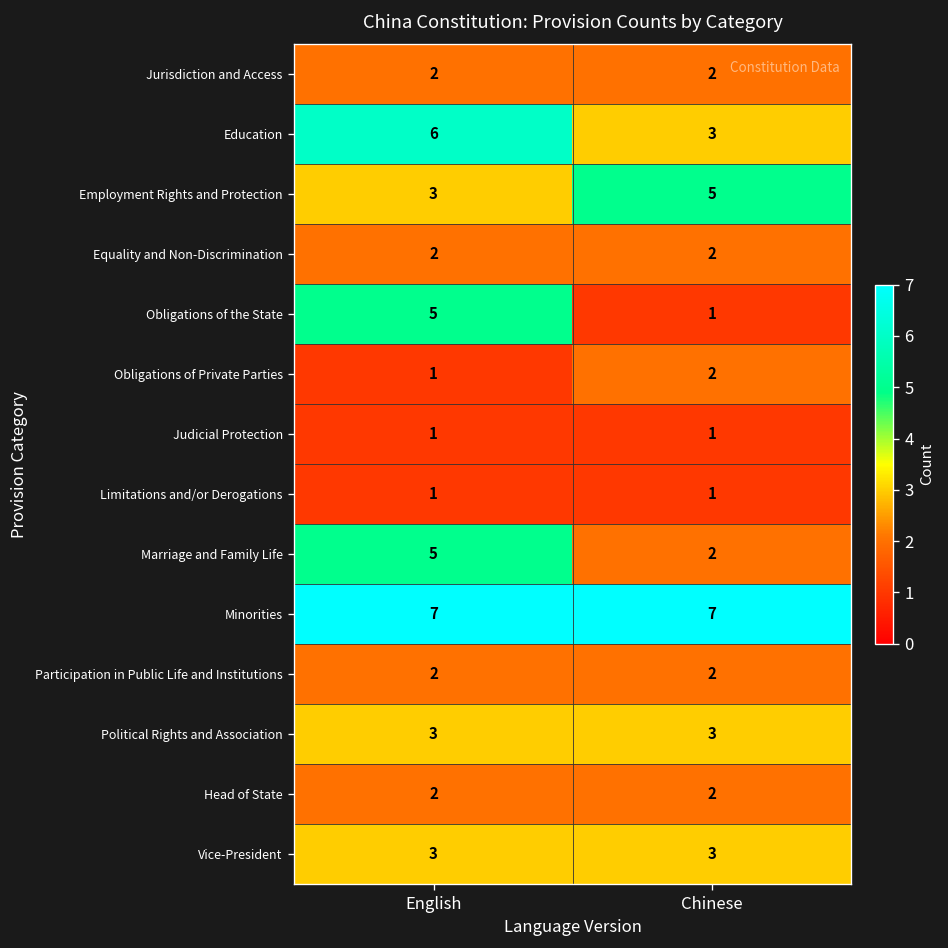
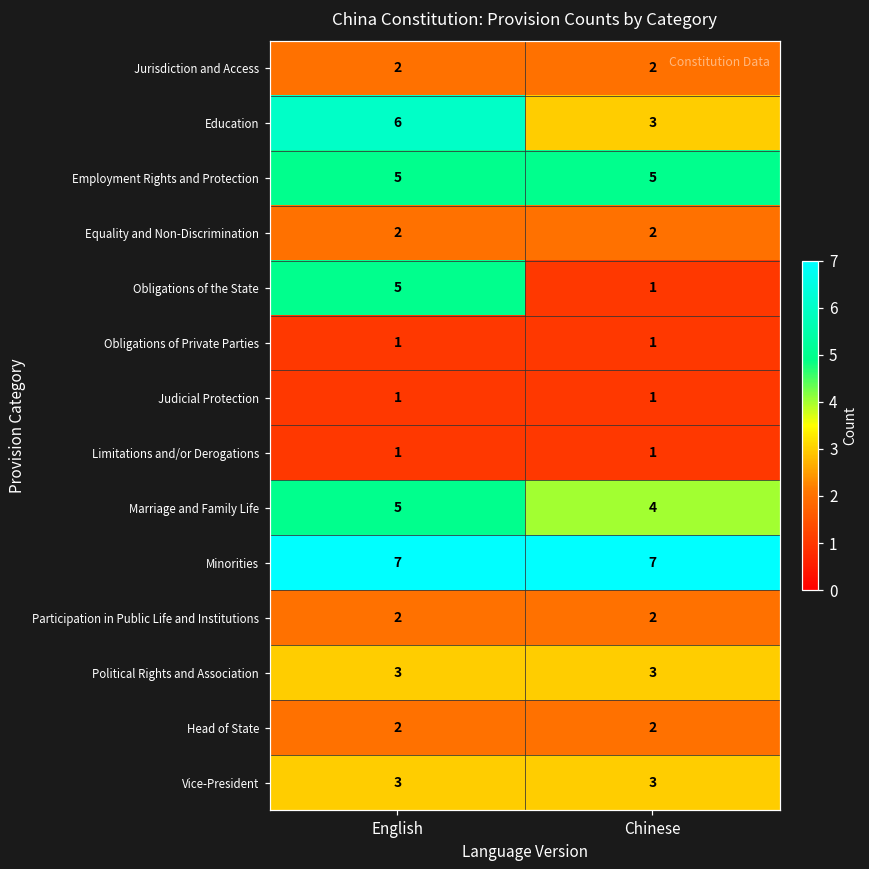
  {
    "Jurisdiction and Access": {
      "English": 2
    },
    "Education": {
      "English": 6,
      "Chinese": 3
    },
    "Employment Rights and Protection": {
-     "English": 3,
+     "English": 5,
      "Chinese": 5
    },
    "Equality and Non-Discrimination": {
      "English": 2,
      "Chinese": 2
    },
    "Obligations of the State": {
      "English": 5,
      "Chinese": 1
    },
    "Obligations of Private Parties": {
      "English": 1,
-     "Chinese": 2
+     "Chinese": 1
    },
    "Judicial Protection": {
      "English": 1,
      "Chinese": 1
    },
    "Limitations and/or Derogations": {
      "English": 1,
      "Chinese": 1
    },
    "Marriage and Family Life": {
      "English": 5,
-     "Chinese": 2
+     "Chinese": 4
    },
    "Minorities": {
      "English": 7,
      "Chinese": 7
    },
    "Participation in Public Life and Institutions": {
      "English": 2,
      "Chinese": 2
    },
    "Political Rights and Association": {
      "English": 3,
      "Chinese": 3
    },
    "Head of State": {
      "English": 2,
      "Chinese": 2
    },
    "Vice-President": {
      "English": 3,
      "Chinese": 3
    }
  }
